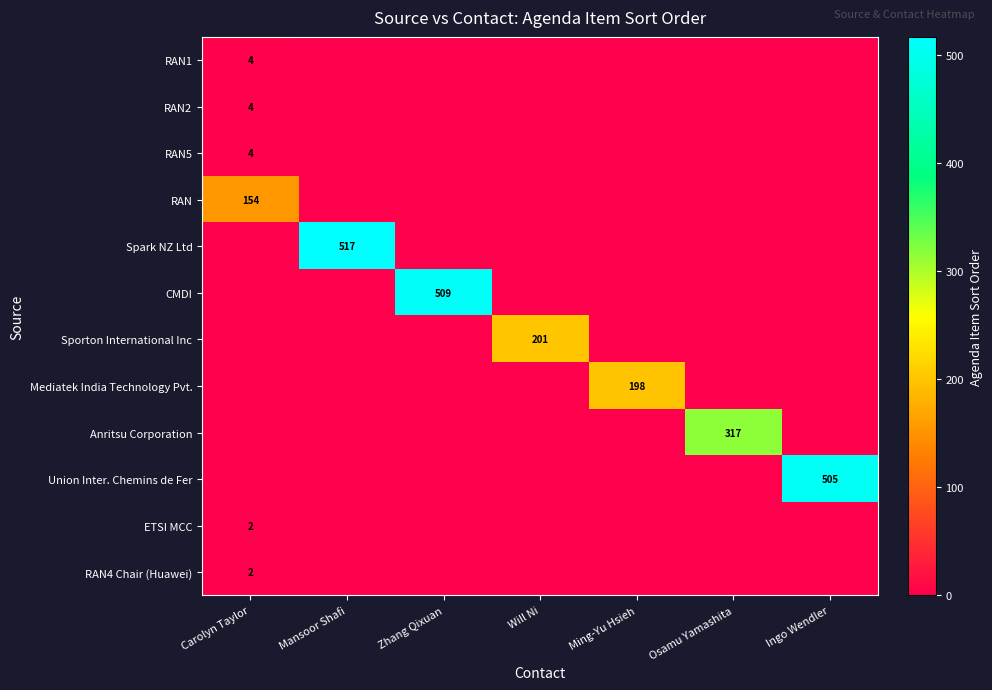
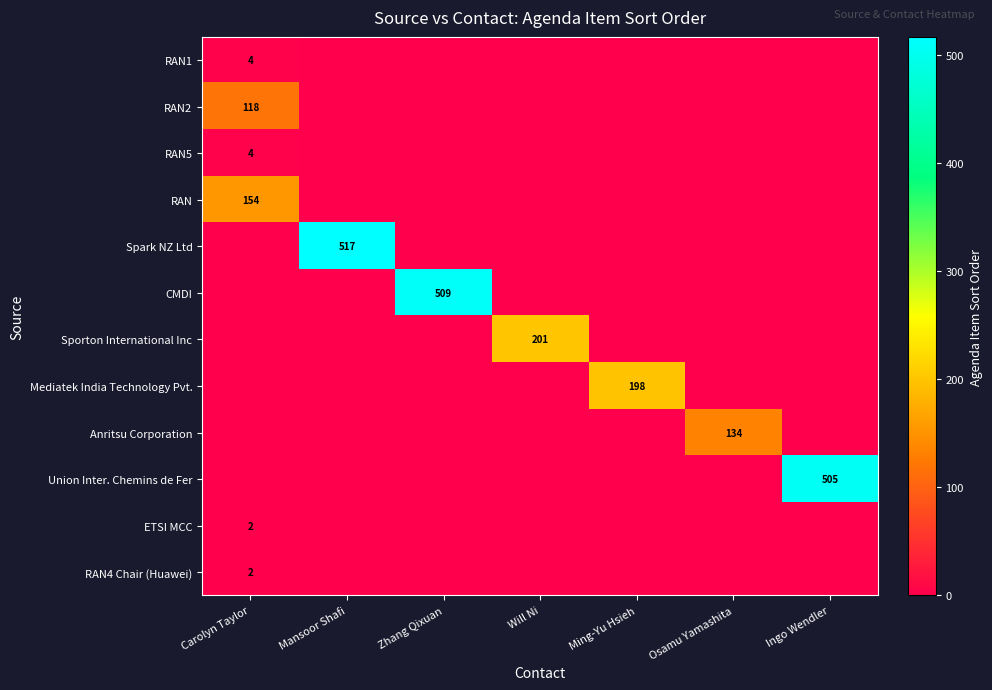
  {
    "RAN1": {
      "Carolyn Taylor": 4
    },
    "RAN2": {
-     "Carolyn Taylor": 4
+     "Carolyn Taylor": 118
    },
    "RAN5": {
      "Carolyn Taylor": 4
    },
    "RAN": {
      "Carolyn Taylor": 154
    },
    "Spark NZ Ltd": {
      "Mansoor Shafi": 517
    },
    "CMDI": {
      "Zhang Qixuan": 509
    },
    "Sporton International Inc": {
      "Will Ni": 201
    },
    "Mediatek India Technology Pvt.": {
      "Ming-Yu Hsieh": 198
    },
    "Anritsu Corporation": {
-     "Osamu Yamashita": 317
+     "Osamu Yamashita": 134
    },
    "Union Inter. Chemins de Fer": {
      "Ingo Wendler": 505
    },
    "ETSI MCC": {
      "Carolyn Taylor": 2
    },
    "RAN4 Chair (Huawei)": {
      "Carolyn Taylor": 2
    }
  }
